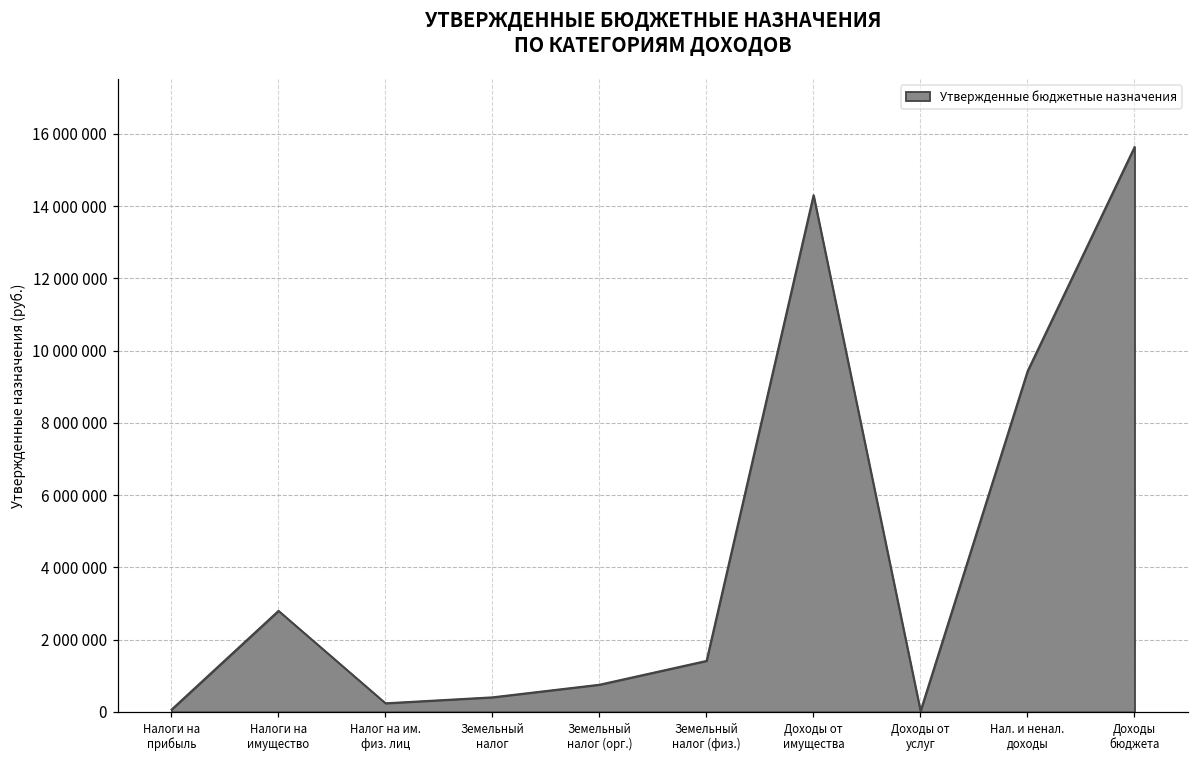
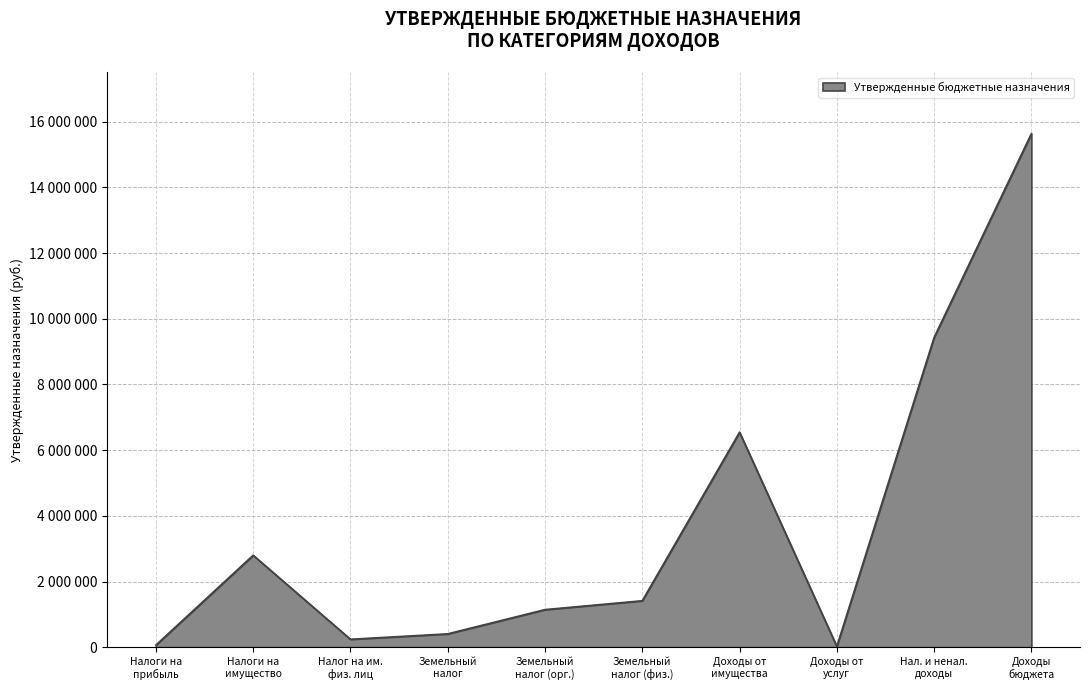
  {
    "Налоги на прибыль": 100000,
    "Налоги на имущество": 2800000,
    "Налог на им. физ. лиц": 200000,
    "Земельный налог": 400000,
-   "Земельный налог (орг.)": 800000,
+   "Земельный налог (орг.)": 1100000,
    "Земельный налог (физ.)": 1400000,
-   "Доходы от имущества": 14300000,
+   "Доходы от имущества": 6500000,
    "Доходы от услуг": 0,
    "Нал. и ненал. доходы": 9400000,
    "Доходы бюджета": 15600000
  }
